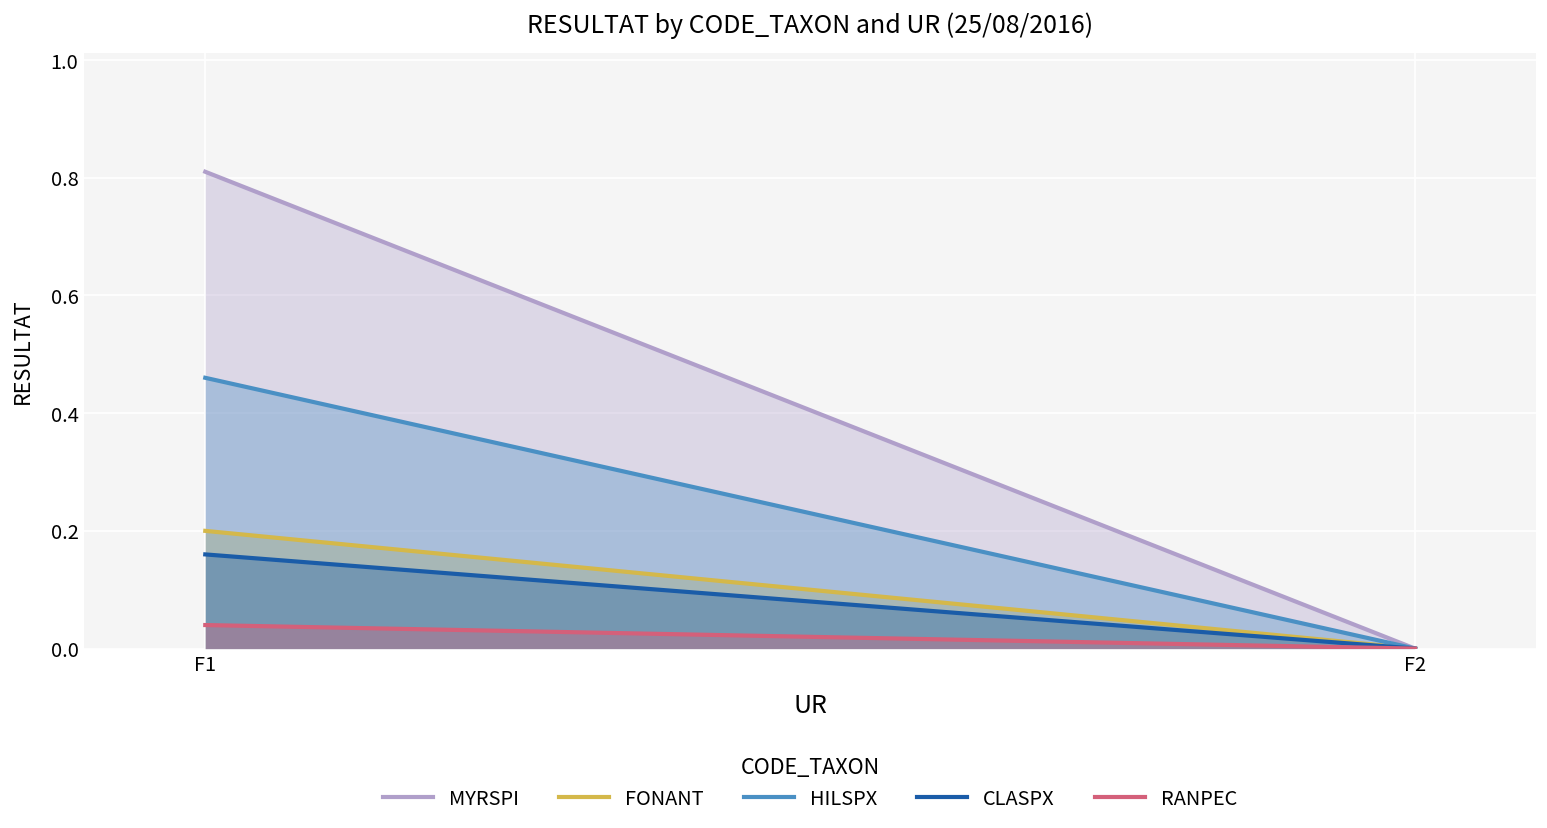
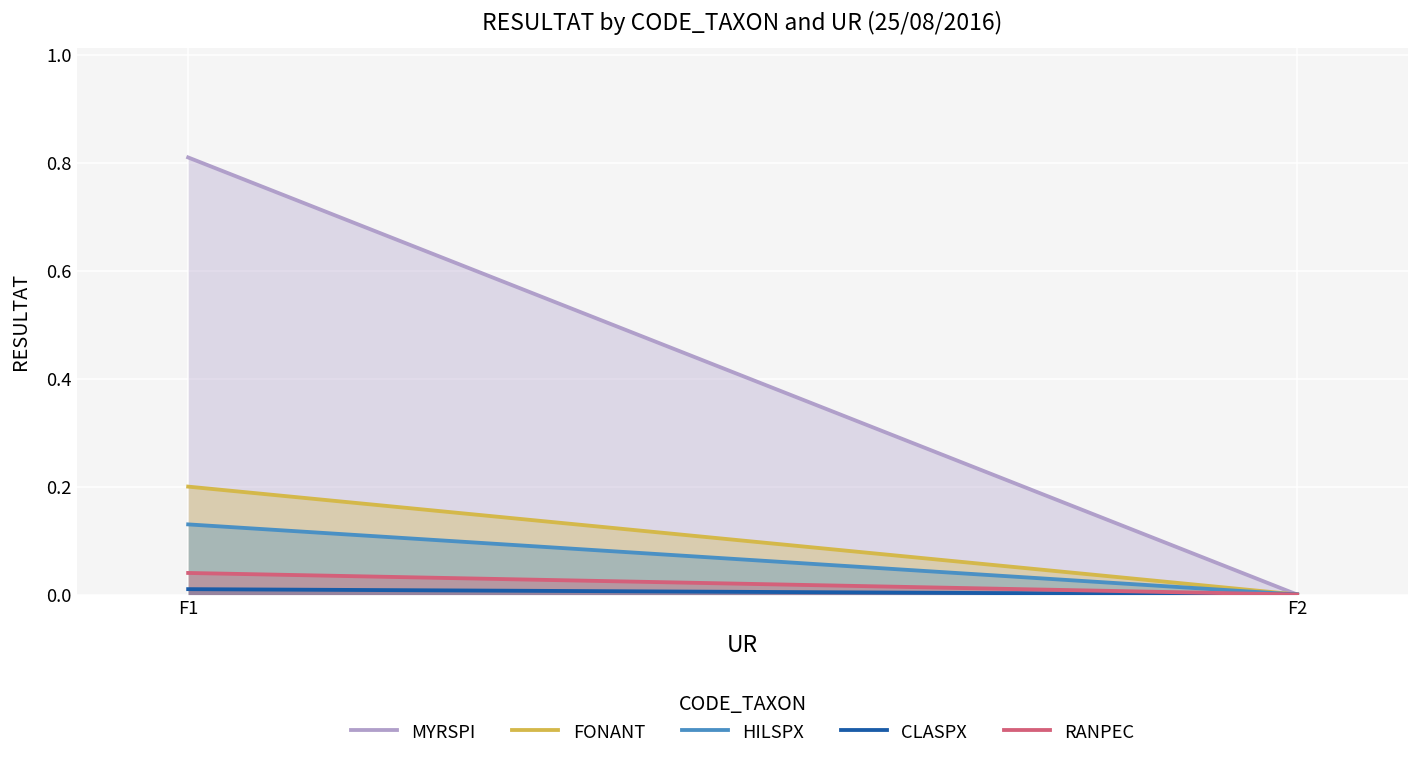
  {
    "MYRSPI": {
      "F1": 0.81
    },
    "FONANT": {
      "F1": 0.20
    },
    "HILSPX": {
-     "F1": 0.46
+     "F1": 0.13
    },
    "CLASPX": {
-     "F1": 0.16
+     "F1": 0.01
    },
    "RANPEC": {
      "F1": 0.04
    }
  }
